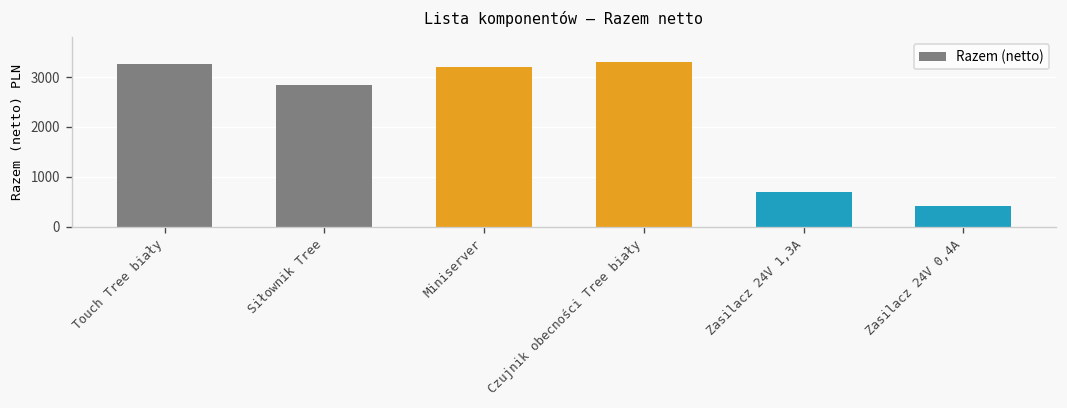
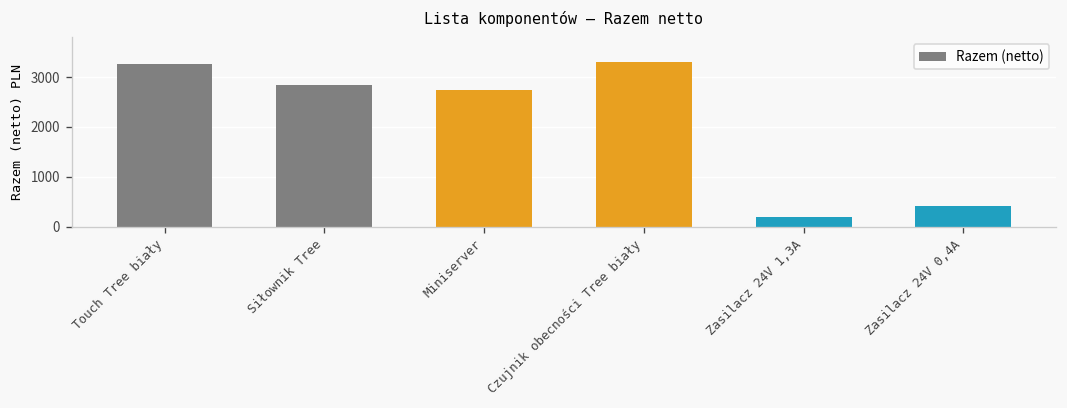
  {
    "Touch Tree biały": 3300,
    "Siłownik Tree": 2800,
-   "Miniserver": 3200,
+   "Miniserver": 2800,
    "Czujnik obecności Tree biały": 3300,
-   "Zasilacz 24V 1,3A": 700,
+   "Zasilacz 24V 1,3A": 200,
    "Zasilacz 24V 0,4A": 400
  }
